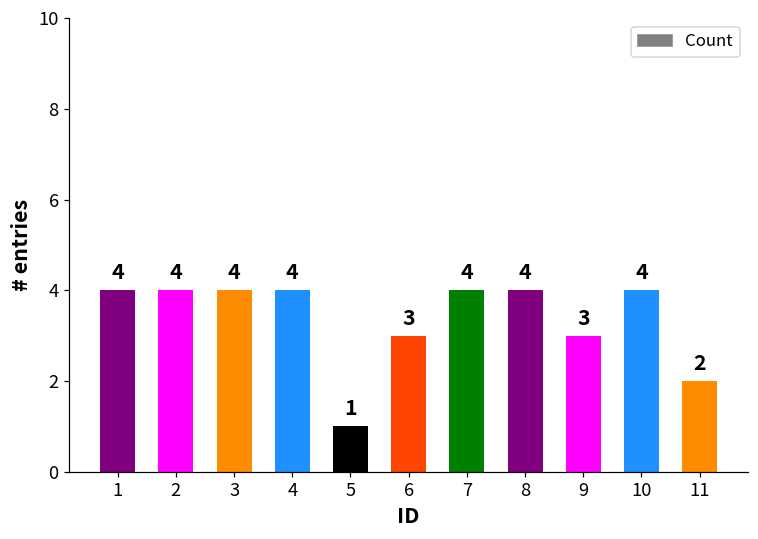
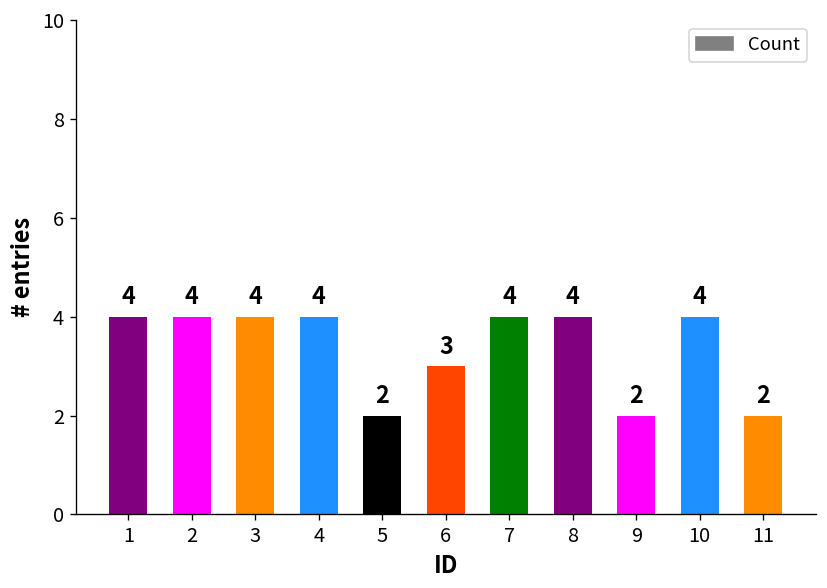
  {
    "1": 4,
    "2": 4,
    "3": 4,
    "4": 4,
-   "5": 1,
+   "5": 2,
    "6": 3,
    "7": 4,
    "8": 4,
-   "9": 3,
+   "9": 2,
    "10": 4,
    "11": 2
  }
